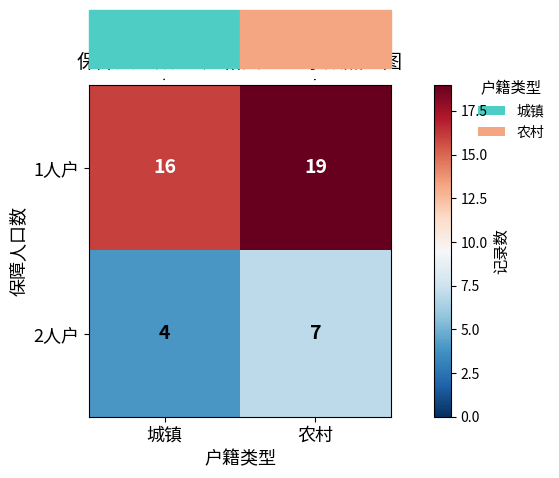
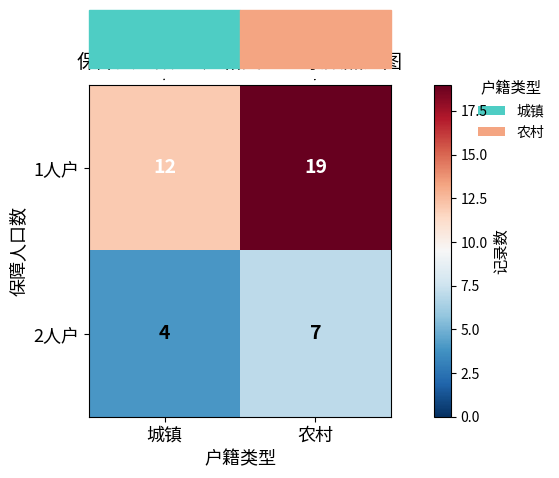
  {
    "1人户": {
-     "城镇": 16,
+     "城镇": 12,
      "农村": 19
    },
    "2人户": {
      "城镇": 4,
      "农村": 7
    }
  }
